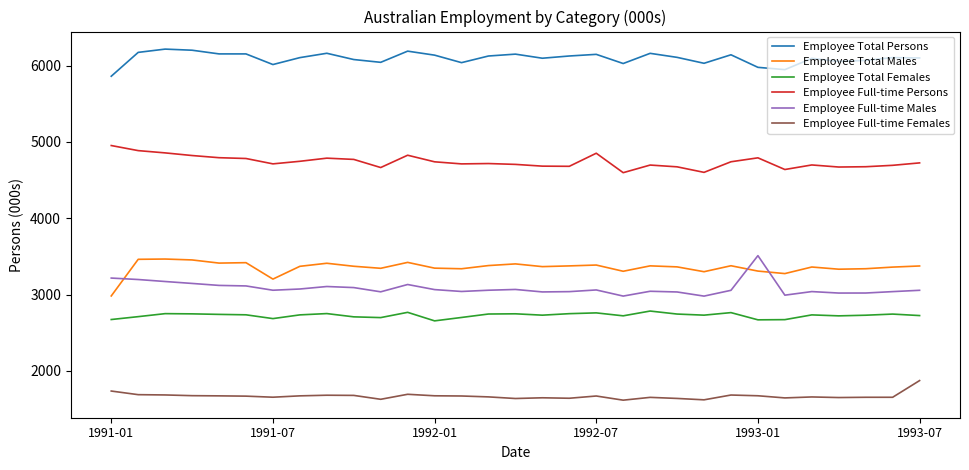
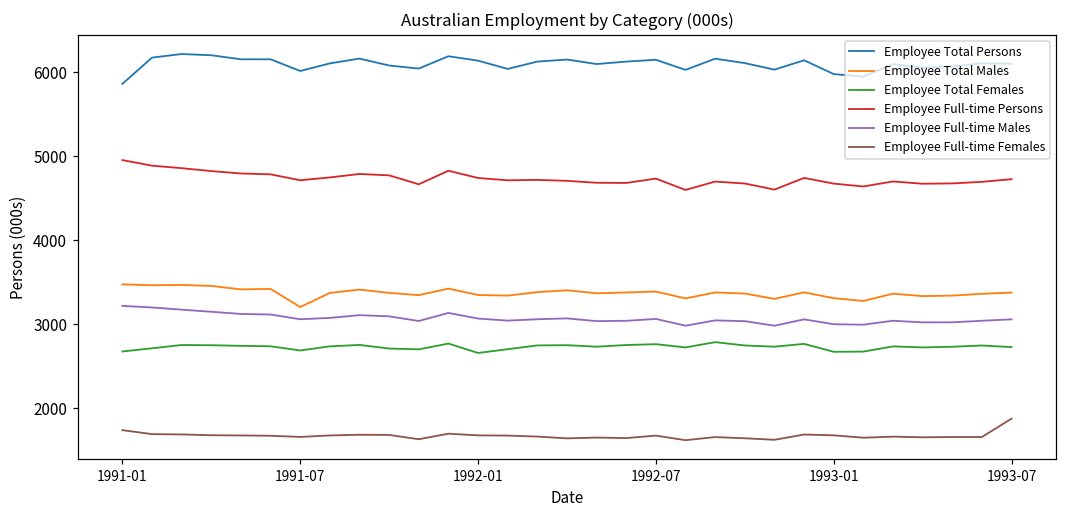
  {
    "Employee Total Persons": {
      "1991-01": 5900,
      "1991-07": 6000,
      "1992-01": 6100,
      "1992-07": 6100,
      "1993-01": 6000
    },
    "Employee Total Males": {
-     "1991-01": 3000,
+     "1991-01": 3500,
      "1991-07": 3200,
      "1992-01": 3300,
      "1992-07": 3400,
      "1993-01": 3300,
      "1993-07": 3400
    },
    "Employee Total Females": {
      "1991-01": 2700,
      "1991-07": 2700,
      "1992-01": 2700,
      "1992-07": 2800,
      "1993-01": 2700,
      "1993-07": 2700
    },
    "Employee Full-time Persons": {
      "1991-01": 5000,
      "1991-07": 4700,
      "1992-01": 4700,
-     "1992-07": 4900,
-     "1993-01": 4800,
+     "1992-07": 4700,
+     "1993-01": 4700,
      "1993-07": 4700
    },
    "Employee Full-time Males": {
      "1991-01": 3200,
      "1991-07": 3100,
      "1992-01": 3100,
      "1992-07": 3100,
-     "1993-01": 3500,
+     "1993-01": 3000,
      "1993-07": 3100
    },
    "Employee Full-time Females": {
      "1991-01": 1700,
      "1991-07": 1700,
      "1992-01": 1700,
      "1992-07": 1700,
      "1993-01": 1700,
      "1993-07": 1900
    }
  }
